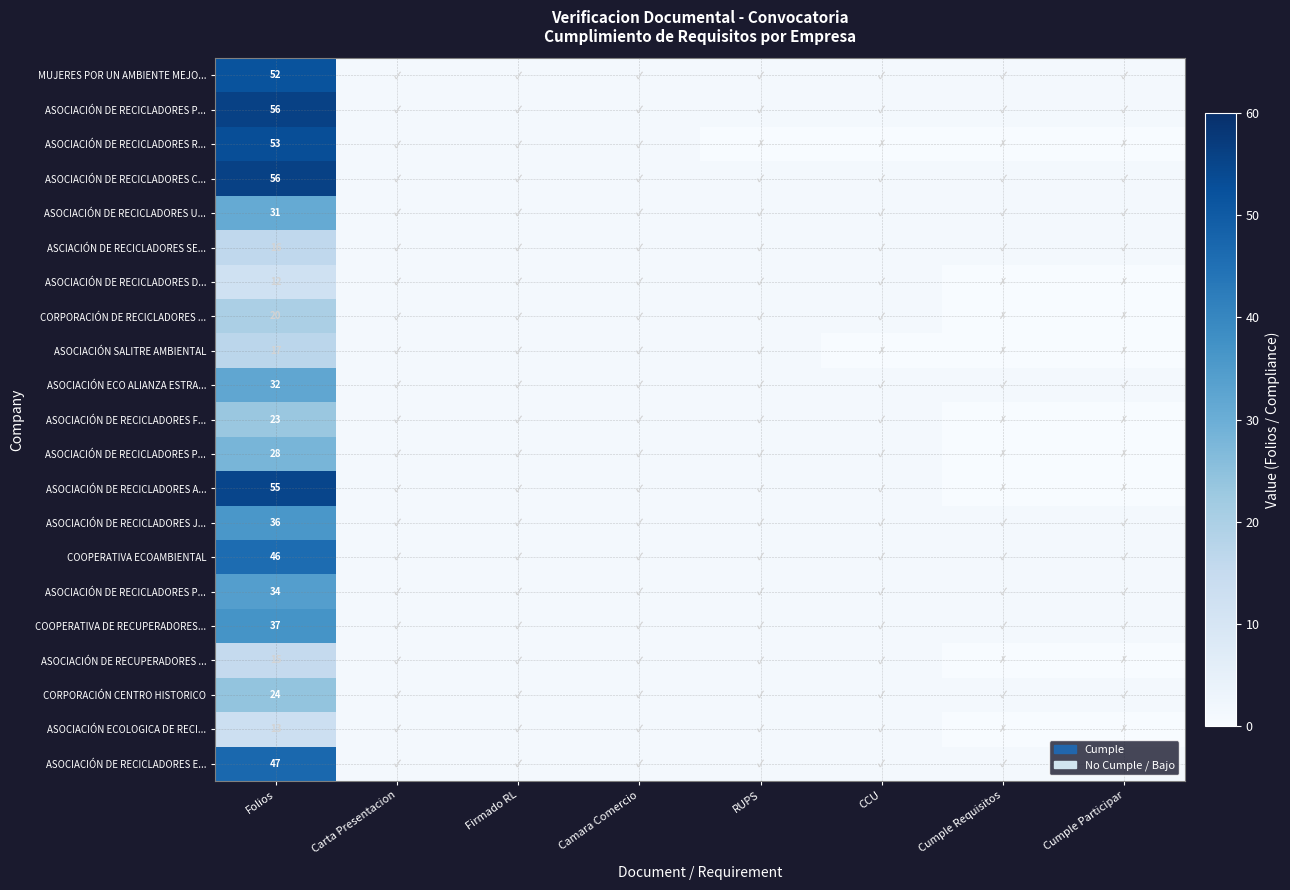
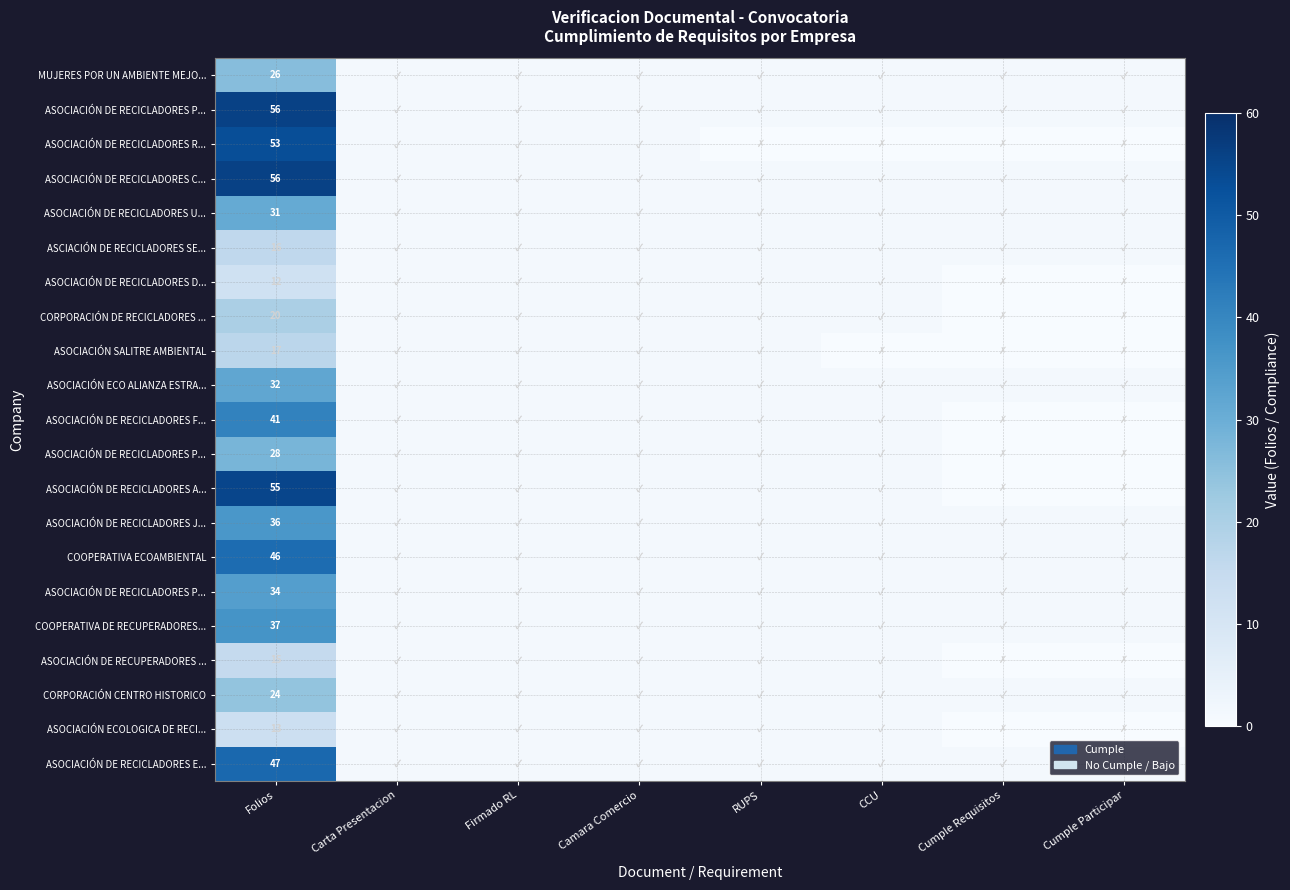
  {
    "MUJERES POR UN AMBIENTE MEJO...": {
-     "Folios": 52
+     "Folios": 26
    },
    "ASOCIACIÓN DE RECICLADORES R...": {
      "Folios": 53
    },
    "ASOCIACIÓN DE RECICLADORES C...": {
      "Folios": 56
    },
    "ASOCIACIÓN DE RECICLADORES U...": {
      "Folios": 31
    },
    "ASOCIACIÓN ECO ALIANZA ESTRA...": {
      "Folios": 32
    },
    "ASOCIACIÓN DE RECICLADORES F...": {
-     "Folios": 23
+     "Folios": 41
    },
    "ASOCIACIÓN DE RECICLADORES A...": {
      "Folios": 55
    },
    "ASOCIACIÓN DE RECICLADORES J...": {
      "Folios": 36
    },
    "COOPERATIVA ECOAMBIENTAL": {
      "Folios": 46
    },
    "COOPERATIVA DE RECUPERADORES...": {
      "Folios": 37
    },
    "CORPORACIÓN CENTRO HISTORICO": {
      "Folios": 24
    },
    "ASOCIACIÓN DE RECICLADORES E...": {
      "Folios": 47
    }
  }
